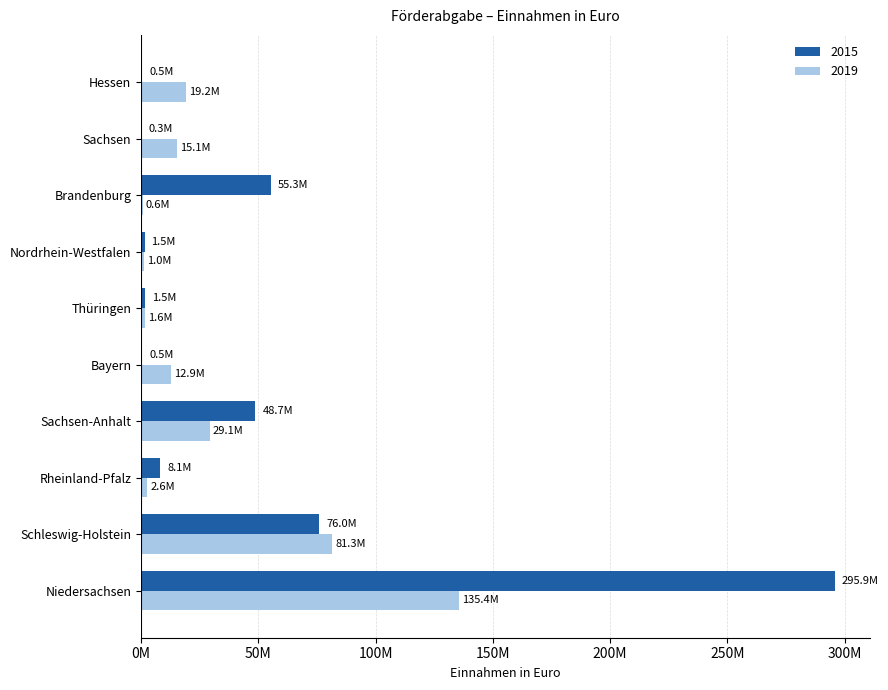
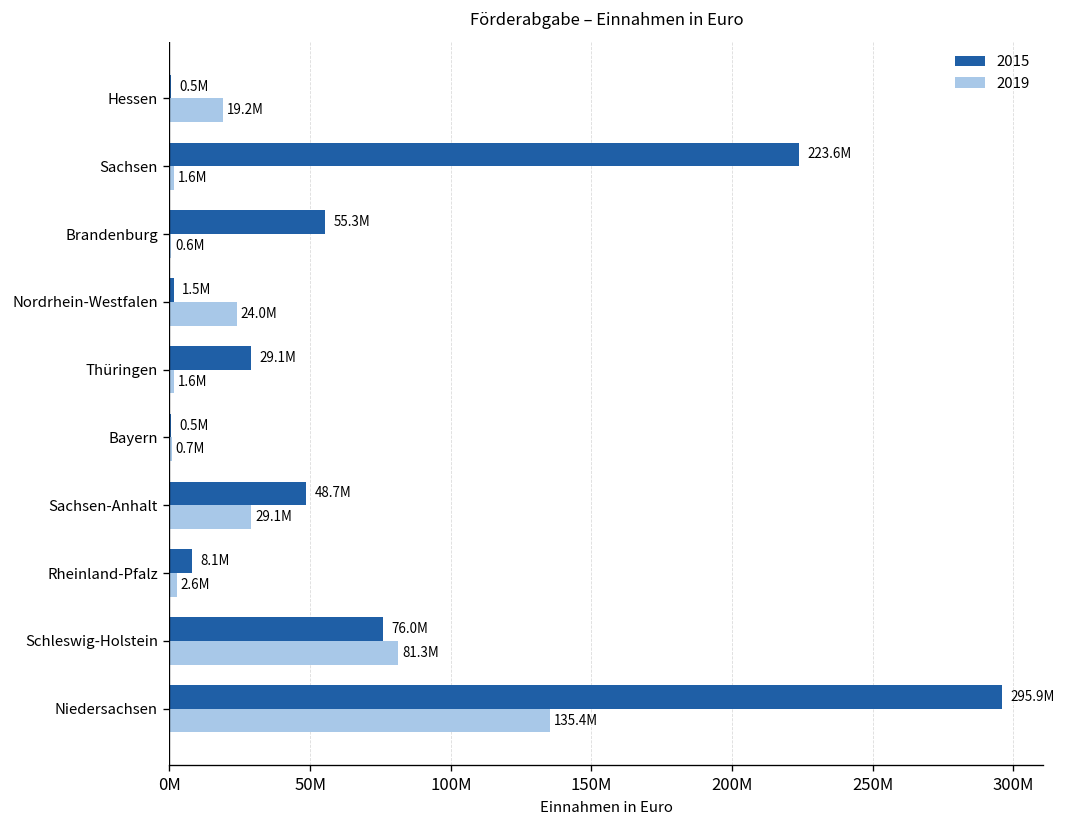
  {
    "2015": {
      "Hessen": "0.5M",
-     "Sachsen": "0.3M",
+     "Sachsen": "223.6M",
      "Brandenburg": "55.3M",
      "Nordrhein-Westfalen": "1.5M",
-     "Thüringen": "1.5M",
+     "Thüringen": "29.1M",
      "Bayern": "0.5M",
      "Sachsen-Anhalt": "48.7M",
      "Rheinland-Pfalz": "8.1M",
      "Schleswig-Holstein": "76.0M",
      "Niedersachsen": "295.9M"
    },
    "2019": {
      "Hessen": "19.2M",
-     "Sachsen": "15.1M",
+     "Sachsen": "1.6M",
      "Brandenburg": "0.6M",
-     "Nordrhein-Westfalen": "1.0M",
+     "Nordrhein-Westfalen": "24.0M",
      "Thüringen": "1.6M",
-     "Bayern": "12.9M",
+     "Bayern": "0.7M",
      "Sachsen-Anhalt": "29.1M",
      "Rheinland-Pfalz": "2.6M",
      "Schleswig-Holstein": "81.3M",
      "Niedersachsen": "135.4M"
    }
  }
